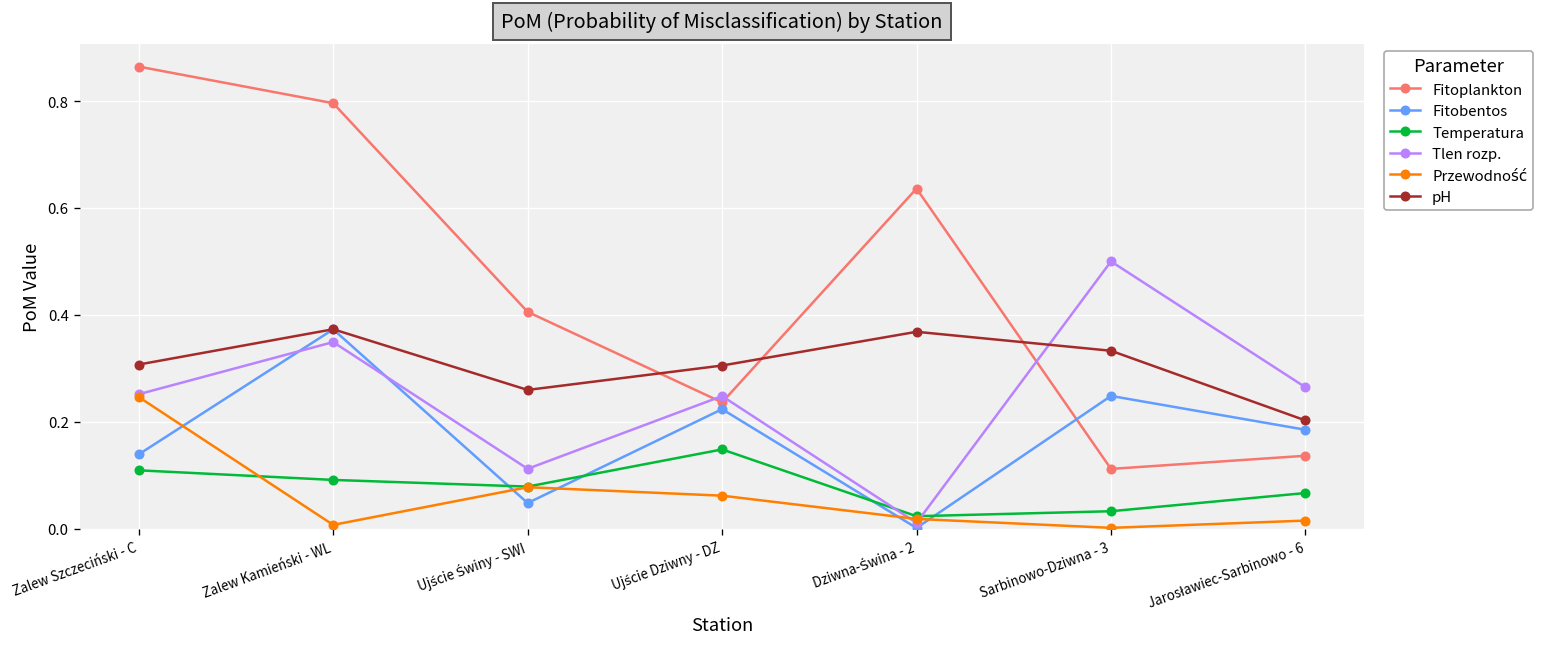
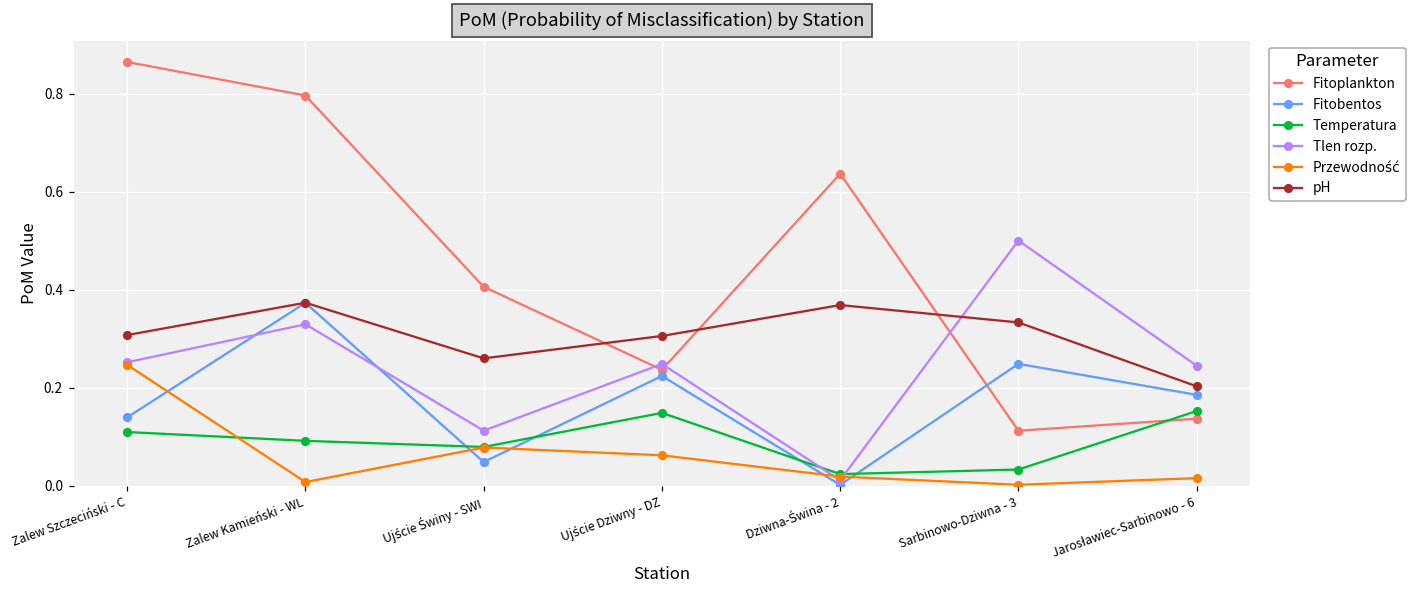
  {
    "Fitoplankton": {
      "Zalew Szczeciński - C": 0.86,
      "Zalew Kamieński - WL": 0.80,
      "Ujście Świny - SWI": 0.41,
      "Ujście Dziwny - DZ": 0.24,
      "Dziwna-Świna - 2": 0.64,
      "Sarbinowo-Dziwna - 3": 0.11,
      "Jarosławiec-Sarbinowo - 6": 0.14
    },
    "Fitobentos": {
      "Zalew Szczeciński - C": 0.14,
      "Ujście Świny - SWI": 0.05,
      "Ujście Dziwny - DZ": 0.22,
      "Dziwna-Świna - 2": 0.00,
      "Sarbinowo-Dziwna - 3": 0.25,
      "Jarosławiec-Sarbinowo - 6": 0.19
    },
    "Temperatura": {
      "Zalew Szczeciński - C": 0.11,
      "Zalew Kamieński - WL": 0.09,
      "Ujście Dziwny - DZ": 0.15,
      "Sarbinowo-Dziwna - 3": 0.03,
-     "Jarosławiec-Sarbinowo - 6": 0.07
+     "Jarosławiec-Sarbinowo - 6": 0.15
    },
    "Tlen rozp.": {
-     "Zalew Kamieński - WL": 0.35,
+     "Zalew Kamieński - WL": 0.33,
      "Ujście Świny - SWI": 0.11,
      "Ujście Dziwny - DZ": 0.25,
      "Dziwna-Świna - 2": 0.01,
      "Sarbinowo-Dziwna - 3": 0.50,
-     "Jarosławiec-Sarbinowo - 6": 0.26
+     "Jarosławiec-Sarbinowo - 6": 0.24
    },
    "Przewodność": {
      "Zalew Kamieński - WL": 0.01,
      "Ujście Dziwny - DZ": 0.06,
      "Sarbinowo-Dziwna - 3": 0.00,
      "Jarosławiec-Sarbinowo - 6": 0.02
    },
    "pH": {
      "Zalew Szczeciński - C": 0.31,
      "Ujście Świny - SWI": 0.26,
      "Ujście Dziwny - DZ": 0.31,
      "Dziwna-Świna - 2": 0.37,
      "Sarbinowo-Dziwna - 3": 0.33,
      "Jarosławiec-Sarbinowo - 6": 0.20
    }
  }
